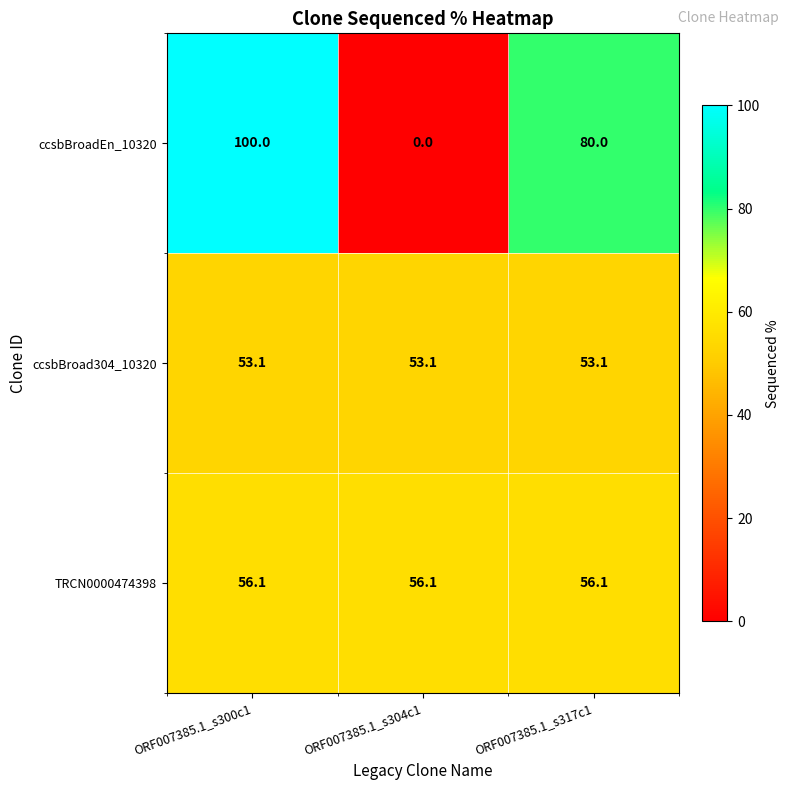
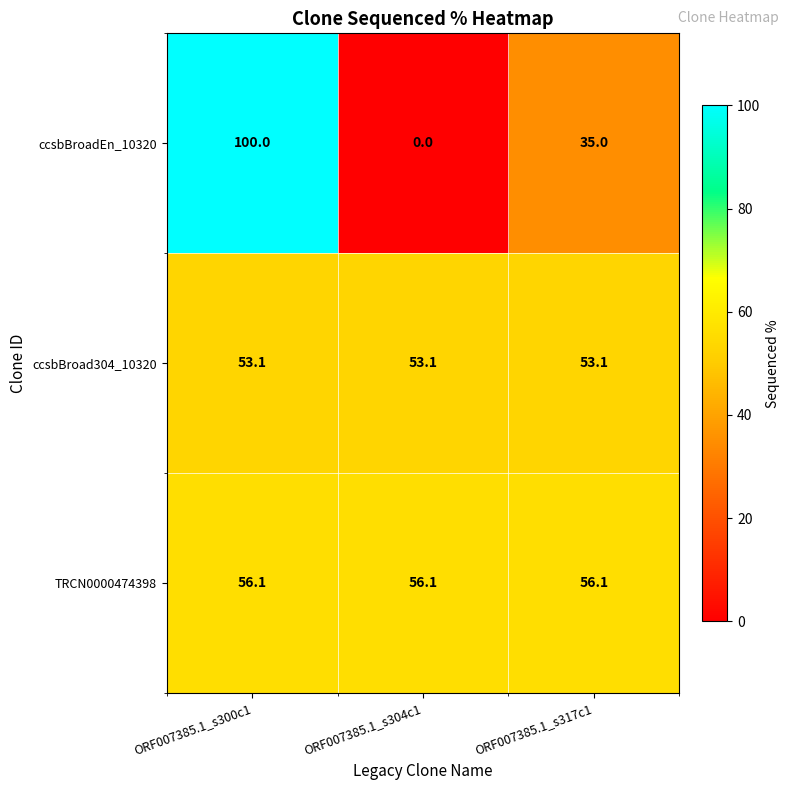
  {
    "ccsbBroadEn_10320": {
      "ORF007385.1_s300c1": 100.0,
      "ORF007385.1_s304c1": 0.0,
-     "ORF007385.1_s317c1": 80.0
+     "ORF007385.1_s317c1": 35.0
    },
    "ccsbBroad304_10320": {
      "ORF007385.1_s300c1": 53.1,
      "ORF007385.1_s304c1": 53.1,
      "ORF007385.1_s317c1": 53.1
    },
    "TRCN0000474398": {
      "ORF007385.1_s300c1": 56.1,
      "ORF007385.1_s304c1": 56.1,
      "ORF007385.1_s317c1": 56.1
    }
  }
